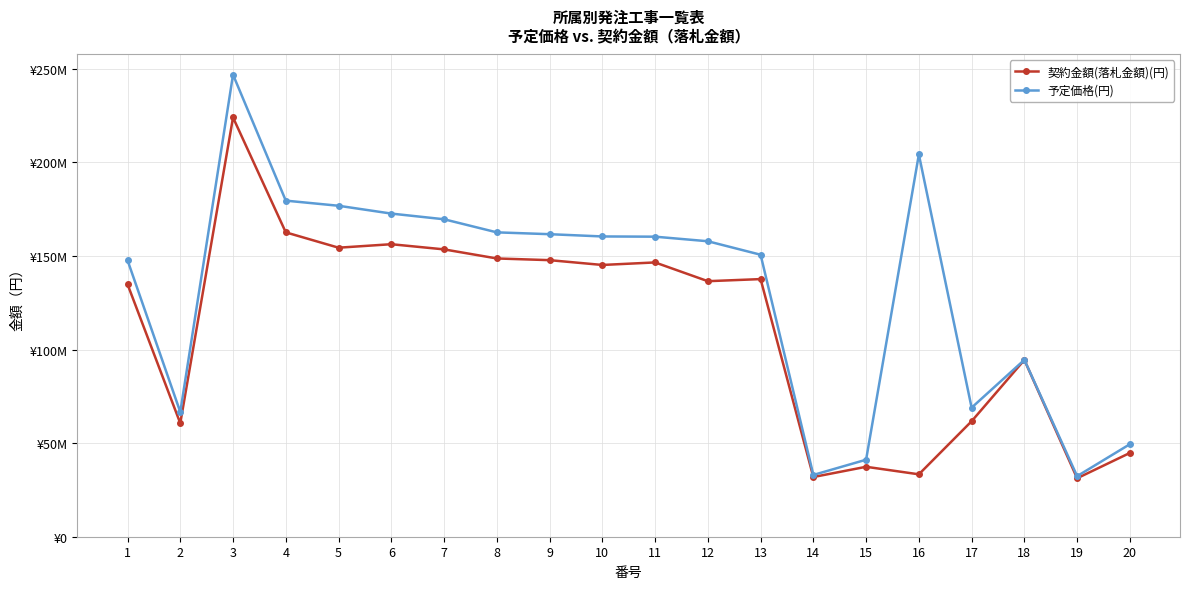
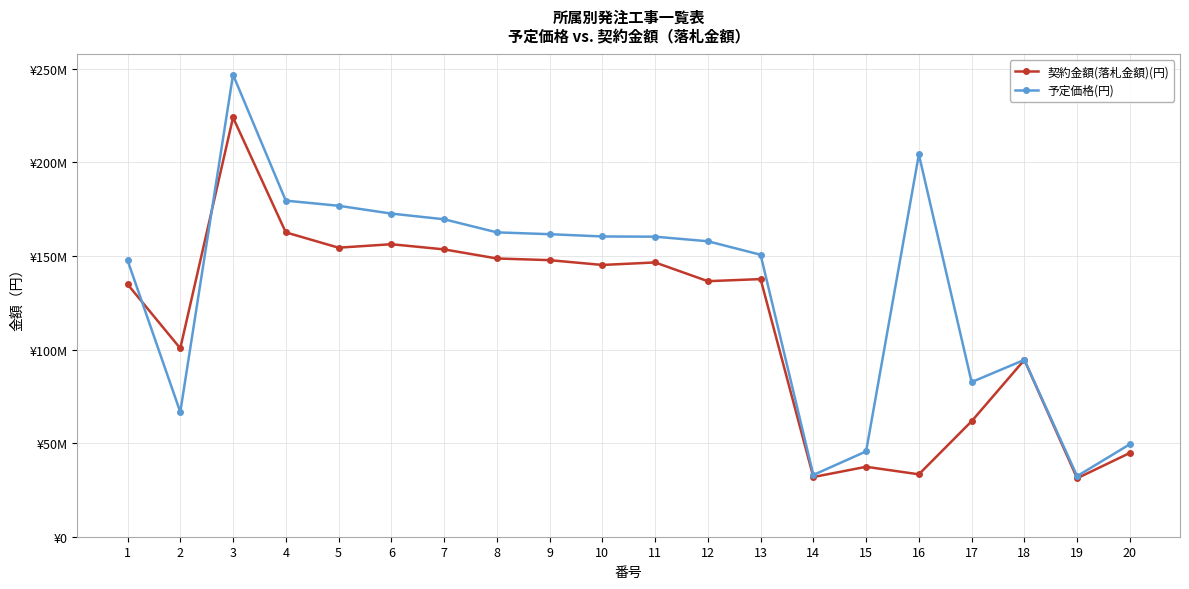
  {
    "契約金額(落札金額)(円)": {
      "1": "¥135000000",
-     "2": "¥61000000",
+     "2": "¥101000000",
      "3": "¥224000000",
      "4": "¥163000000",
      "5": "¥154000000",
      "6": "¥156000000",
      "7": "¥154000000",
      "8": "¥149000000",
      "9": "¥148000000",
      "10": "¥145000000",
      "11": "¥147000000",
      "12": "¥137000000",
      "13": "¥138000000",
      "15": "¥37000000",
      "16": "¥33000000",
      "17": "¥62000000",
      "20": "¥45000000"
    },
    "予定価格(円)": {
      "1": "¥148000000",
      "2": "¥67000000",
      "3": "¥247000000",
      "4": "¥180000000",
      "5": "¥177000000",
      "6": "¥173000000",
      "7": "¥170000000",
      "8": "¥163000000",
      "9": "¥162000000",
      "10": "¥160000000",
      "11": "¥160000000",
      "12": "¥158000000",
      "13": "¥151000000",
-     "15": "¥41000000",
+     "15": "¥46000000",
      "16": "¥204000000",
-     "17": "¥69000000",
+     "17": "¥83000000",
      "20": "¥49000000"
    }
  }
